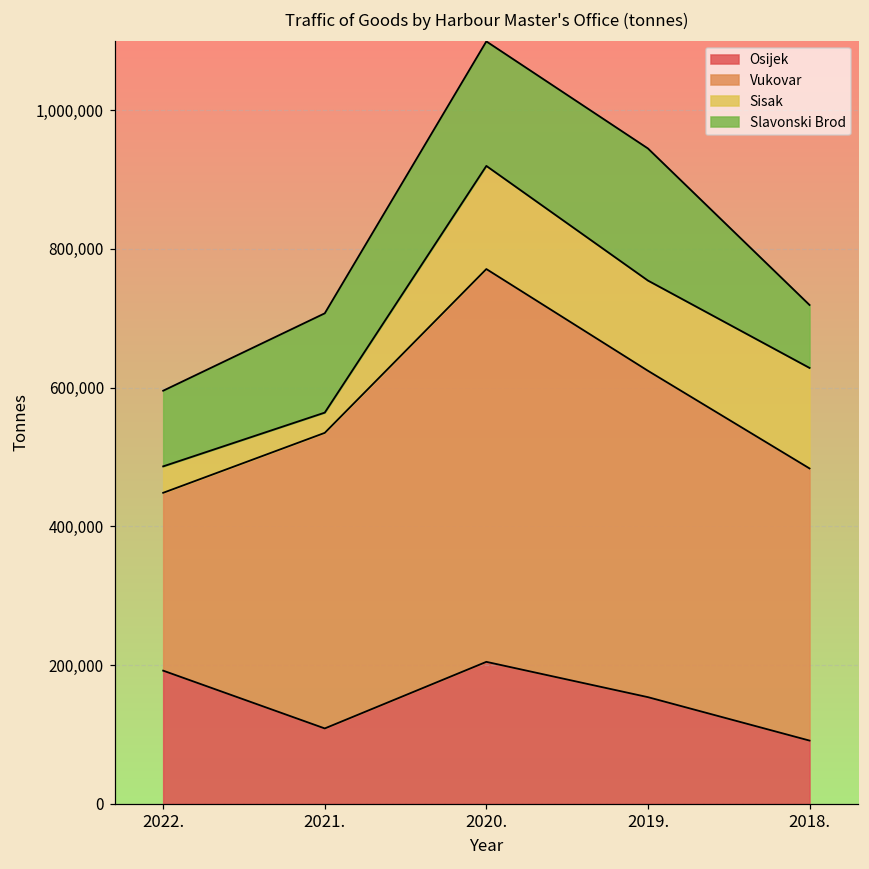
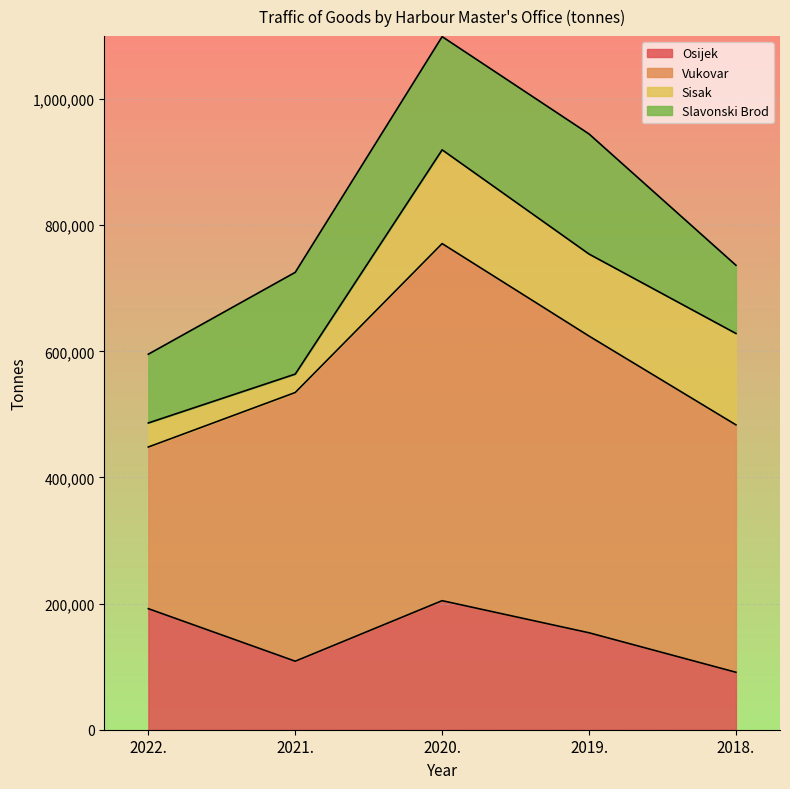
  {
    "Slavonski Brod": {
      "2022.": "110,000",
-     "2021.": "140,000",
+     "2021.": "160,000",
      "2020.": "180,000",
      "2019.": "190,000",
-     "2018.": "90,000"
+     "2018.": "110,000"
    }
  }
